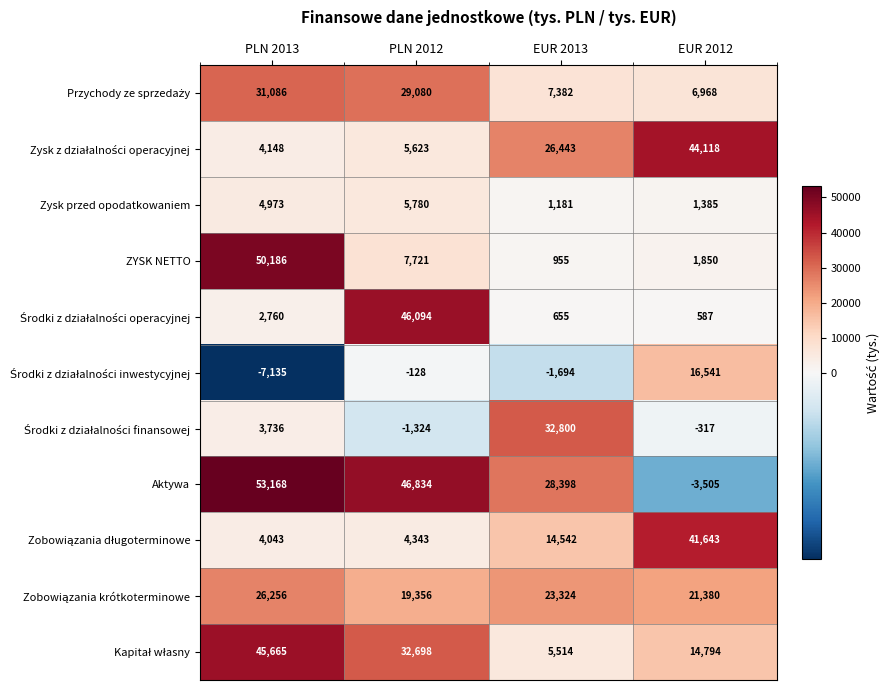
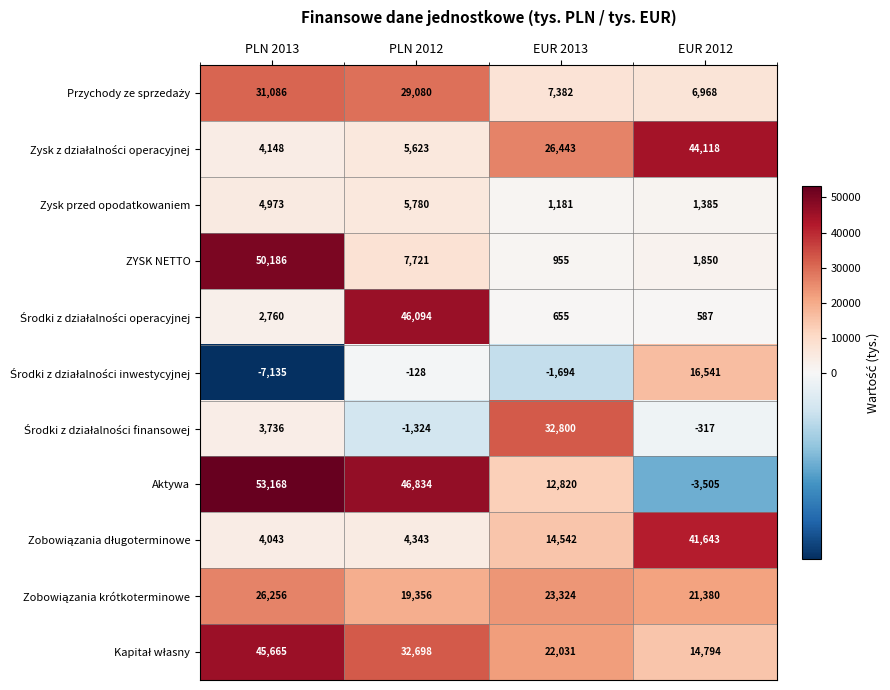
  {
    "Przychody ze sprzedaży": {
      "PLN 2013": "31,086",
      "PLN 2012": "29,080",
      "EUR 2013": "7,382",
      "EUR 2012": "6,968"
    },
    "Zysk z działalności operacyjnej": {
      "PLN 2013": "4,148",
      "PLN 2012": "5,623",
      "EUR 2013": "26,443",
      "EUR 2012": "44,118"
    },
    "Zysk przed opodatkowaniem": {
      "PLN 2013": "4,973",
      "PLN 2012": "5,780",
      "EUR 2013": "1,181",
      "EUR 2012": "1,385"
    },
    "ZYSK NETTO": {
      "PLN 2013": "50,186",
      "PLN 2012": "7,721",
      "EUR 2013": "955",
      "EUR 2012": "1,850"
    },
    "Środki z działalności operacyjnej": {
      "PLN 2013": "2,760",
      "PLN 2012": "46,094",
      "EUR 2013": "655",
      "EUR 2012": "587"
    },
    "Środki z działalności inwestycyjnej": {
      "PLN 2013": "-7,135",
      "PLN 2012": "-128",
      "EUR 2013": "-1,694",
      "EUR 2012": "16,541"
    },
    "Środki z działalności finansowej": {
      "PLN 2013": "3,736",
      "PLN 2012": "-1,324",
      "EUR 2013": "32,800",
      "EUR 2012": "-317"
    },
    "Aktywa": {
      "PLN 2013": "53,168",
      "PLN 2012": "46,834",
-     "EUR 2013": "28,398",
+     "EUR 2013": "12,820",
      "EUR 2012": "-3,505"
    },
    "Zobowiązania długoterminowe": {
      "PLN 2013": "4,043",
      "PLN 2012": "4,343",
      "EUR 2013": "14,542",
      "EUR 2012": "41,643"
    },
    "Zobowiązania krótkoterminowe": {
      "PLN 2013": "26,256",
      "PLN 2012": "19,356",
      "EUR 2013": "23,324",
      "EUR 2012": "21,380"
    },
    "Kapitał własny": {
      "PLN 2013": "45,665",
      "PLN 2012": "32,698",
-     "EUR 2013": "5,514",
+     "EUR 2013": "22,031",
      "EUR 2012": "14,794"
    }
  }
